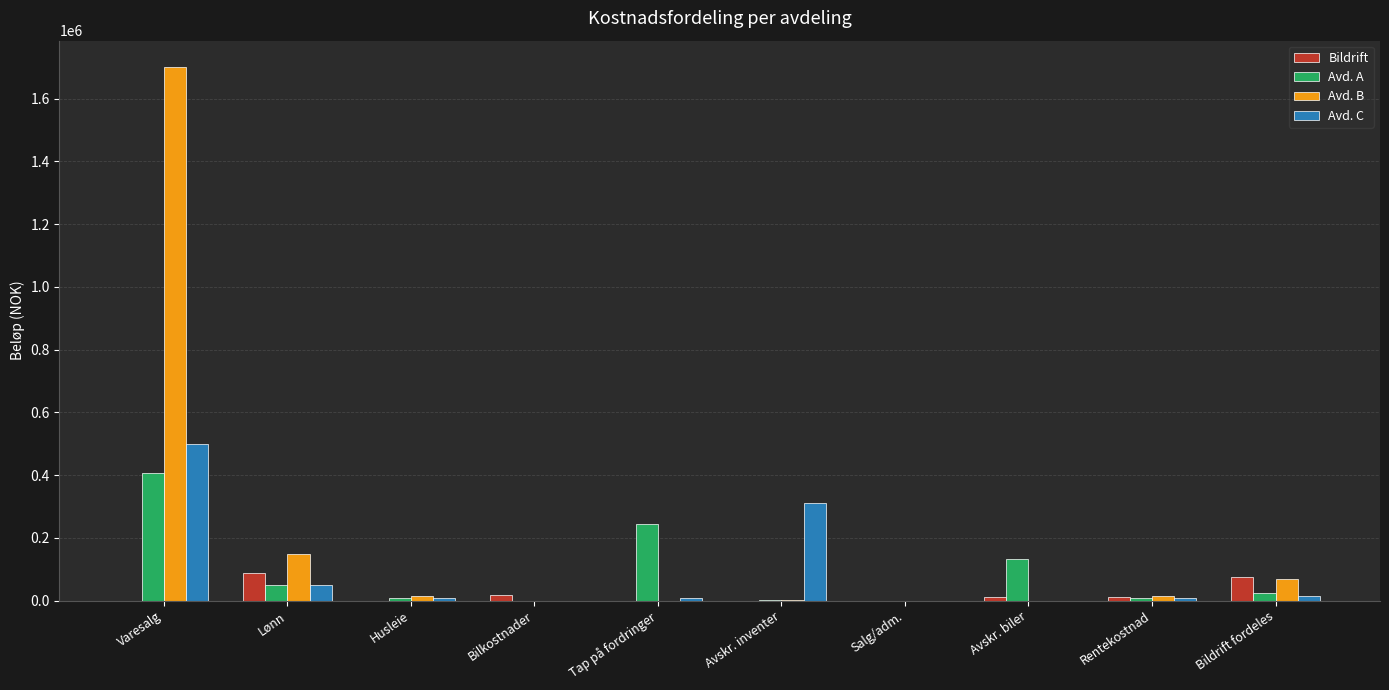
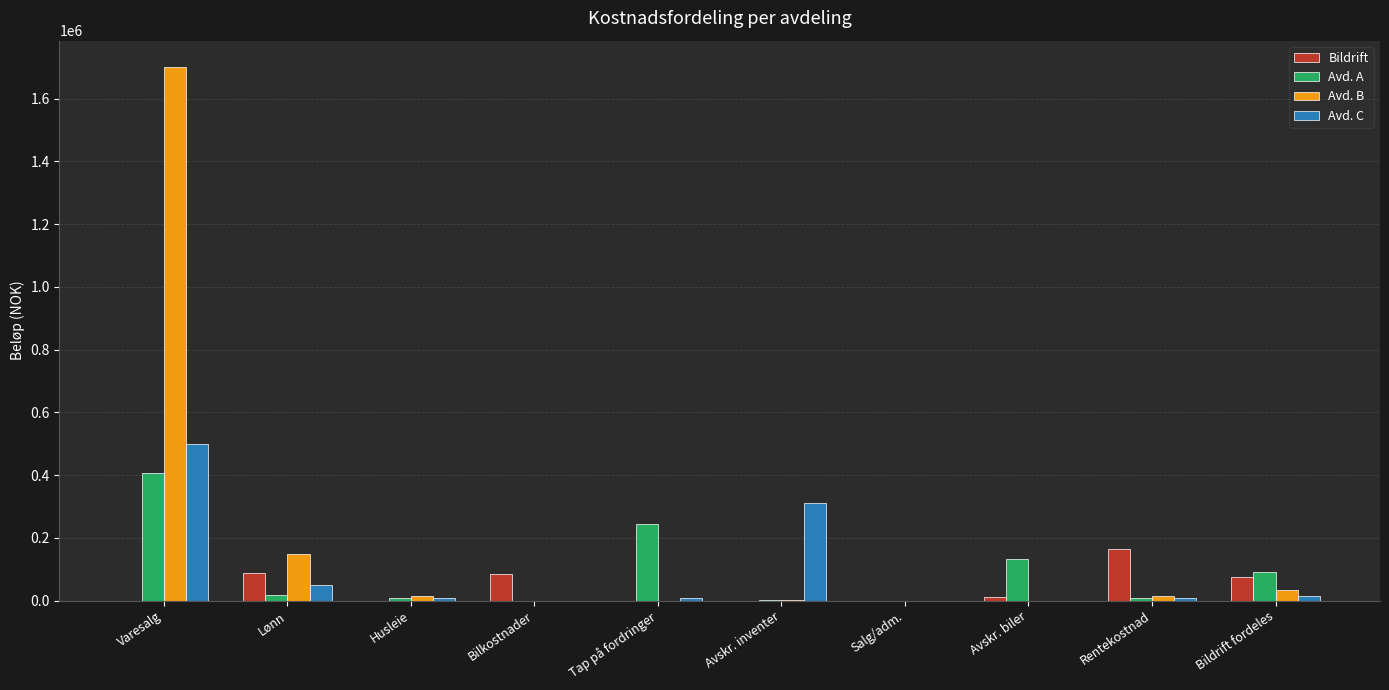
  {
    "Bildrift": {
      "Varesalg": 0,
      "Lønn": 90000,
      "Husleie": 0,
-     "Bilkostnader": 20000,
+     "Bilkostnader": 90000,
      "Tap på fordringer": 0,
      "Avskr. inventer": 0,
      "Salg/adm.": 0,
      "Avskr. biler": 10000,
-     "Rentekostnad": 10000,
+     "Rentekostnad": 170000,
      "Bildrift fordeles": 80000
    },
    "Avd. A": {
      "Varesalg": 410000,
-     "Lønn": 50000,
+     "Lønn": 20000,
      "Bilkostnader": 0,
      "Tap på fordringer": 240000,
      "Salg/adm.": 0,
      "Avskr. biler": 130000,
-     "Bildrift fordeles": 20000
+     "Bildrift fordeles": 90000
    },
    "Avd. B": {
      "Varesalg": 1700000,
      "Lønn": 150000,
      "Husleie": 20000,
      "Bilkostnader": 0,
      "Tap på fordringer": 0,
      "Salg/adm.": 0,
      "Avskr. biler": 0,
      "Rentekostnad": 10000,
-     "Bildrift fordeles": 70000
+     "Bildrift fordeles": 40000
    },
    "Avd. C": {
      "Varesalg": 500000,
      "Lønn": 50000,
      "Bilkostnader": 0,
      "Tap på fordringer": 10000,
      "Avskr. inventer": 310000,
      "Salg/adm.": 0,
      "Avskr. biler": 0,
      "Bildrift fordeles": 20000
    }
  }
